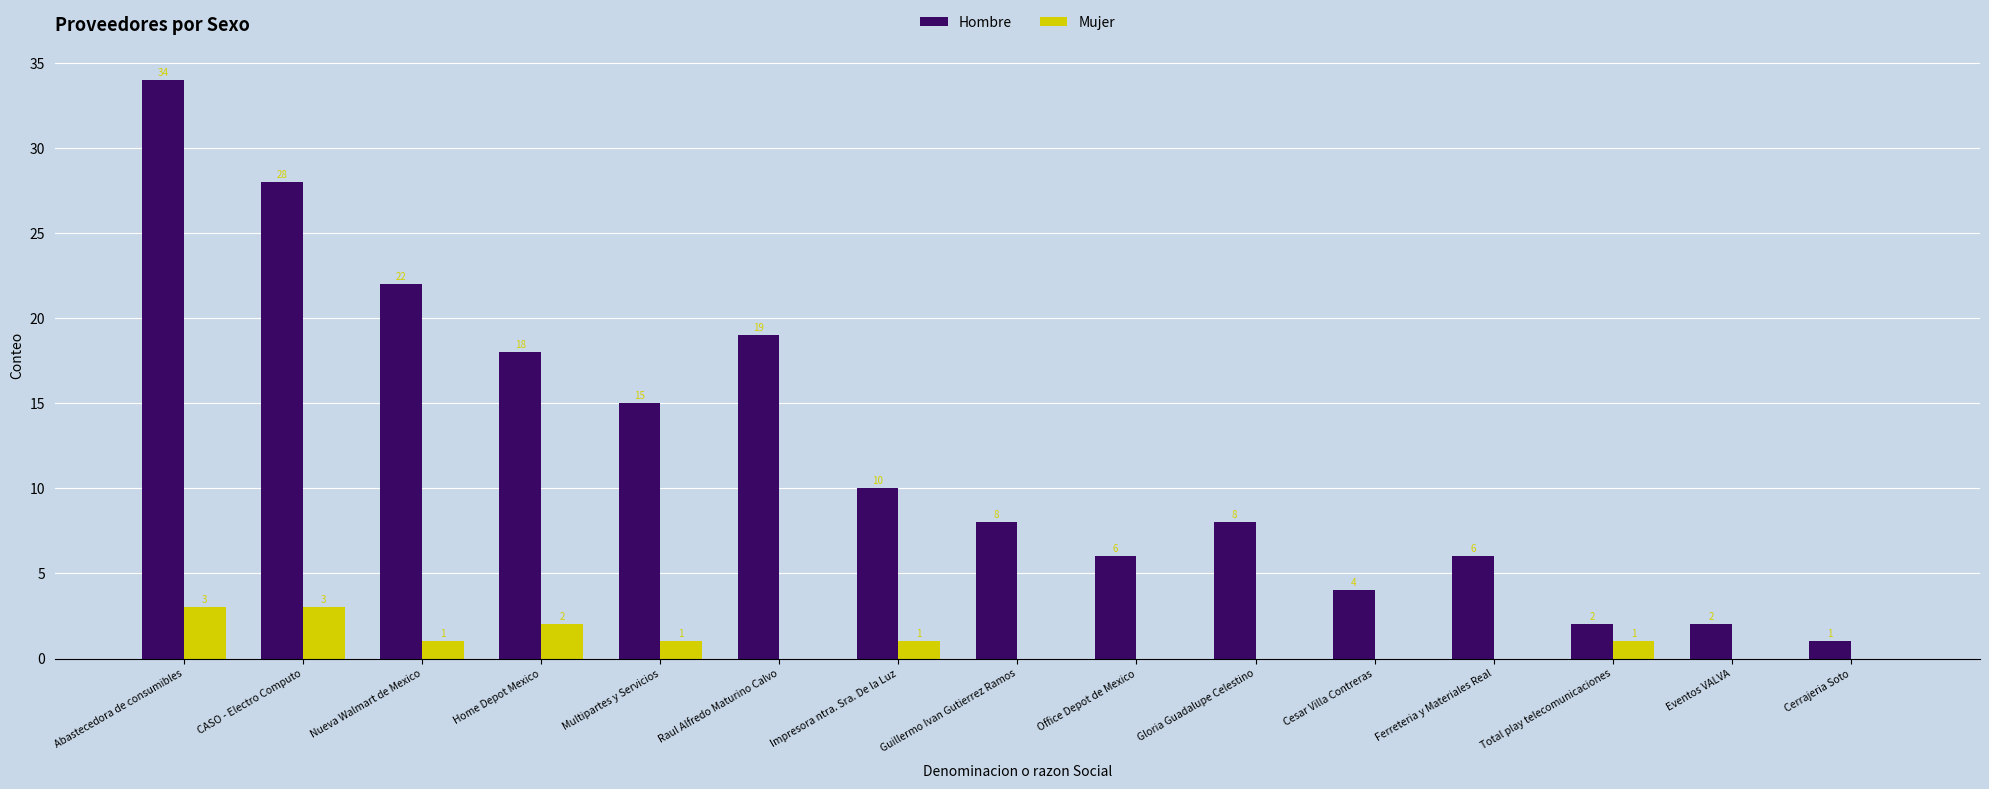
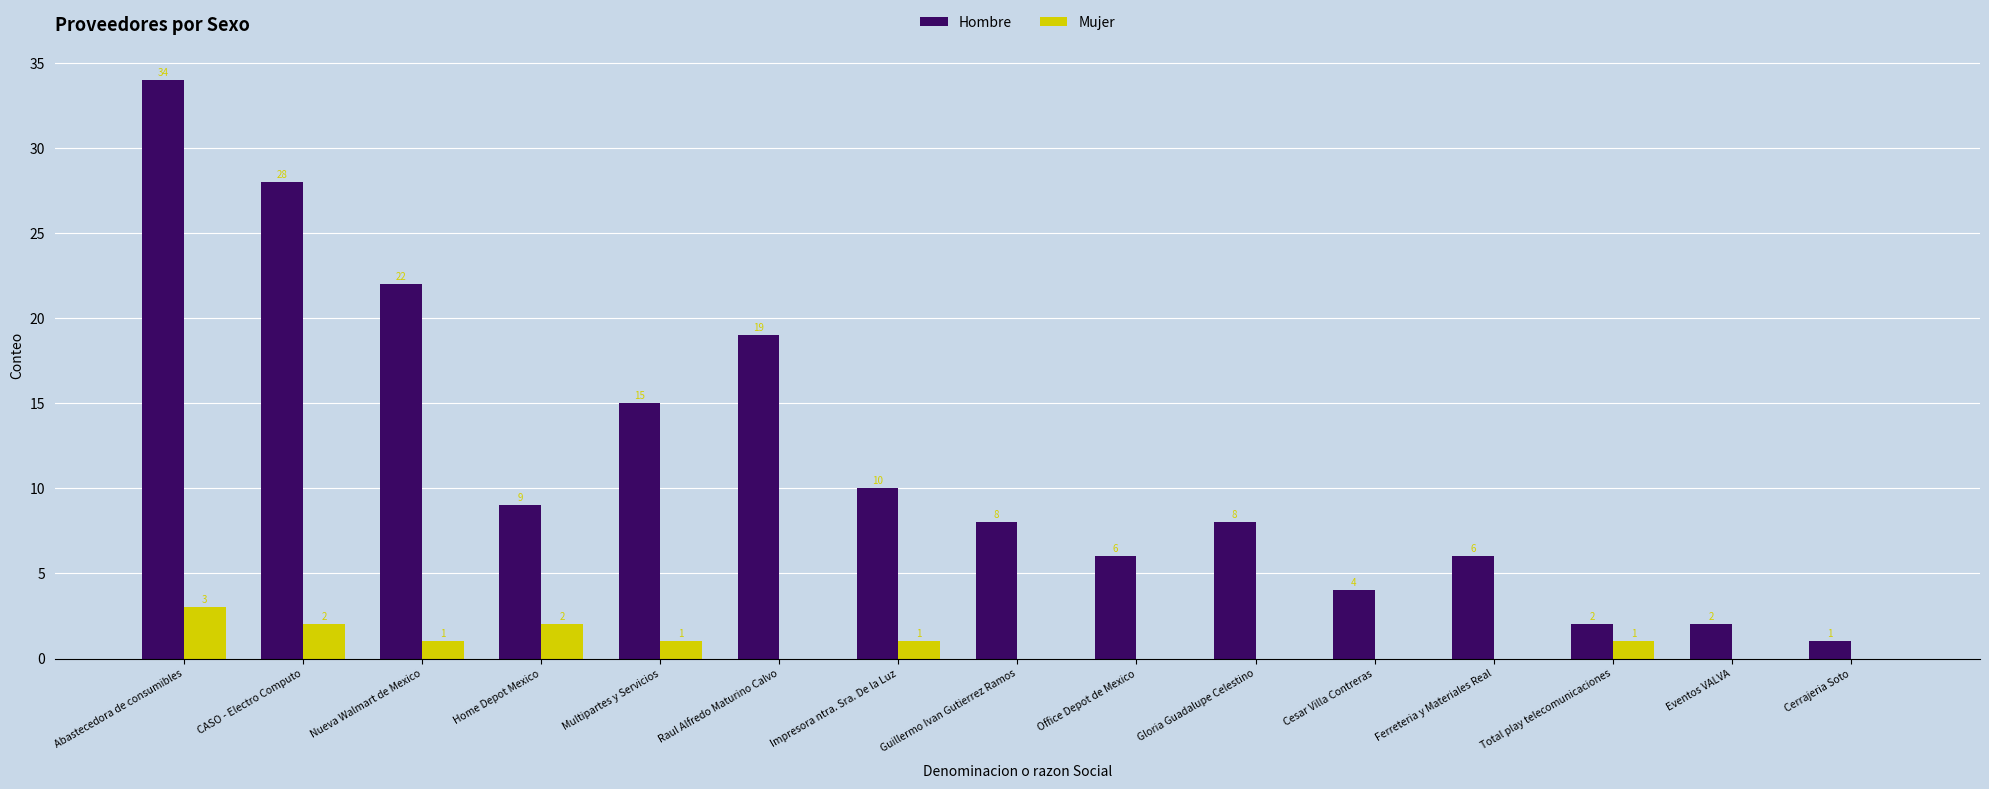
  {
    "Hombre": {
      "Abastecedora de consumibles": 34,
      "CASO - Electro Computo": 28,
      "Nueva Walmart de Mexico": 22,
-     "Home Depot Mexico": 18,
+     "Home Depot Mexico": 9,
      "Multipartes y Servicios": 15,
      "Raul Alfredo Maturino Calvo": 19,
      "Impresora ntra. Sra. De la Luz": 10,
      "Guillermo Ivan Gutierrez Ramos": 8,
      "Office Depot de Mexico": 6,
      "Gloria Guadalupe Celestino": 8,
      "Cesar Villa Contreras": 4,
      "Ferreteria y Materiales Real": 6,
      "Total play telecomunicaciones": 2,
      "Eventos VALVA": 2,
      "Cerrajeria Soto": 1
    },
    "Mujer": {
      "Abastecedora de consumibles": 3,
-     "CASO - Electro Computo": 3,
+     "CASO - Electro Computo": 2,
      "Nueva Walmart de Mexico": 1,
      "Home Depot Mexico": 2,
      "Multipartes y Servicios": 1,
      "Impresora ntra. Sra. De la Luz": 1,
      "Total play telecomunicaciones": 1
    }
  }
